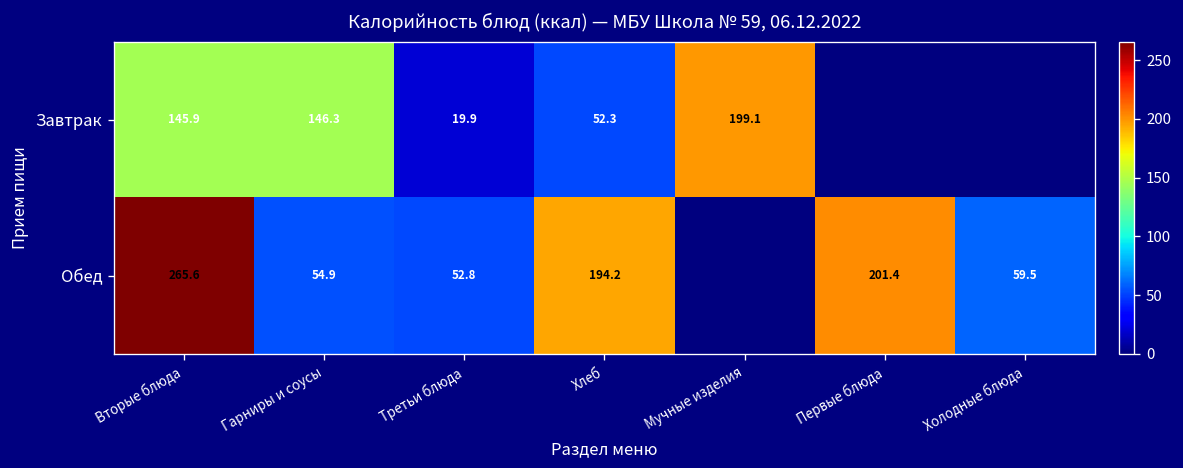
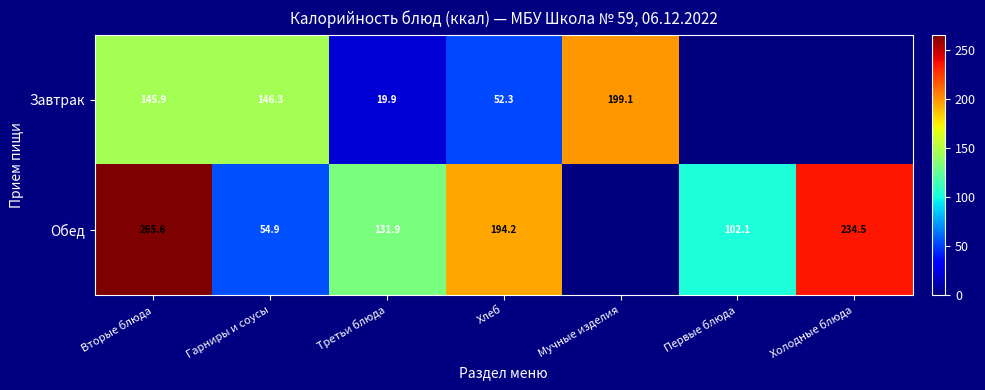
  {
    "Завтрак": {
      "Вторые блюда": 145.9,
      "Гарниры и соусы": 146.3,
      "Третьи блюда": 19.9,
      "Хлеб": 52.3,
      "Мучные изделия": 199.1
    },
    "Обед": {
      "Вторые блюда": 265.6,
      "Гарниры и соусы": 54.9,
-     "Третьи блюда": 52.8,
+     "Третьи блюда": 131.9,
      "Хлеб": 194.2,
-     "Первые блюда": 201.4,
-     "Холодные блюда": 59.5
+     "Первые блюда": 102.1,
+     "Холодные блюда": 234.5
    }
  }
